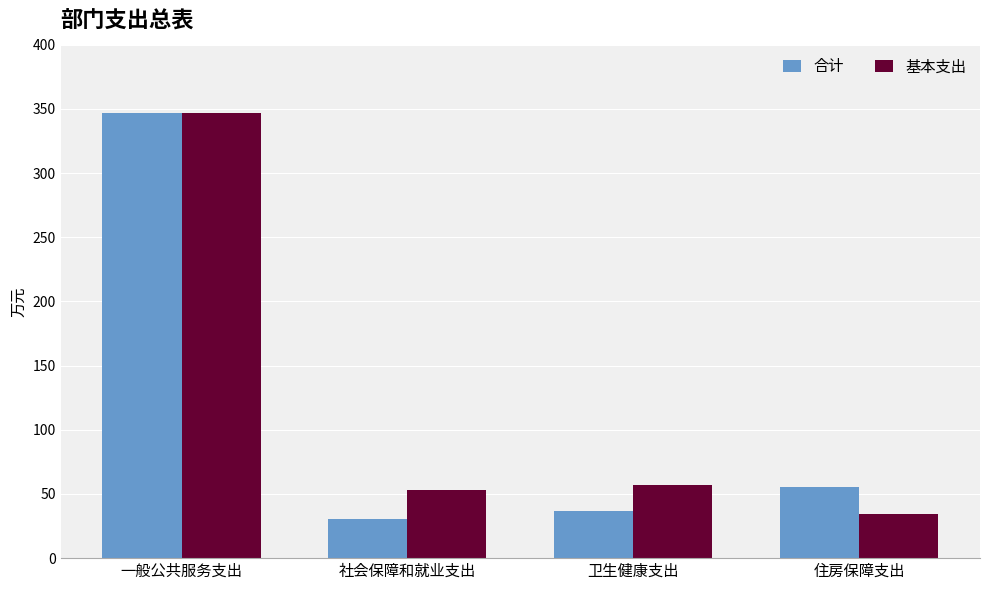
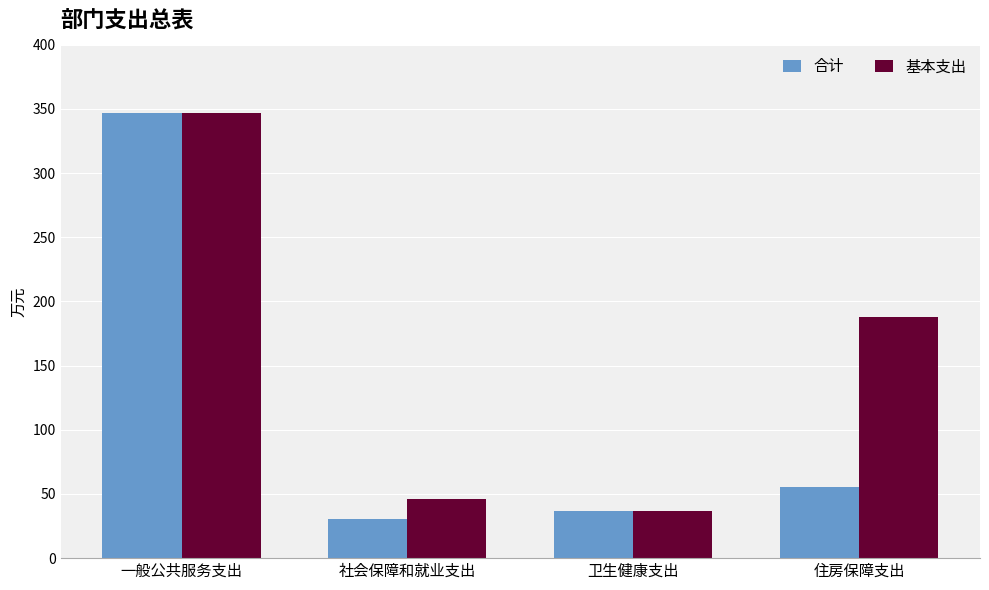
  {
    "合计": {
      "一般公共服务支出": 346,
      "社会保障和就业支出": 30,
      "卫生健康支出": 37,
      "住房保障支出": 56
    },
    "基本支出": {
      "一般公共服务支出": 346,
-     "社会保障和就业支出": 53,
-     "卫生健康支出": 57,
-     "住房保障支出": 35
+     "社会保障和就业支出": 46,
+     "卫生健康支出": 37,
+     "住房保障支出": 188
    }
  }
